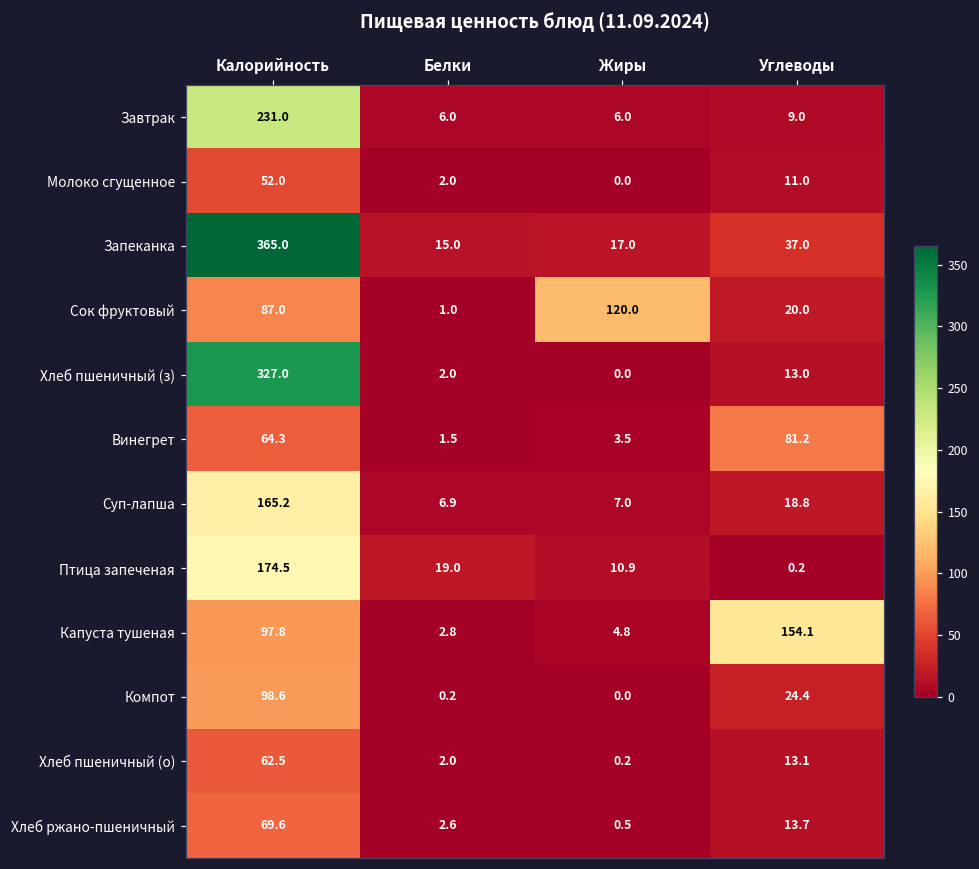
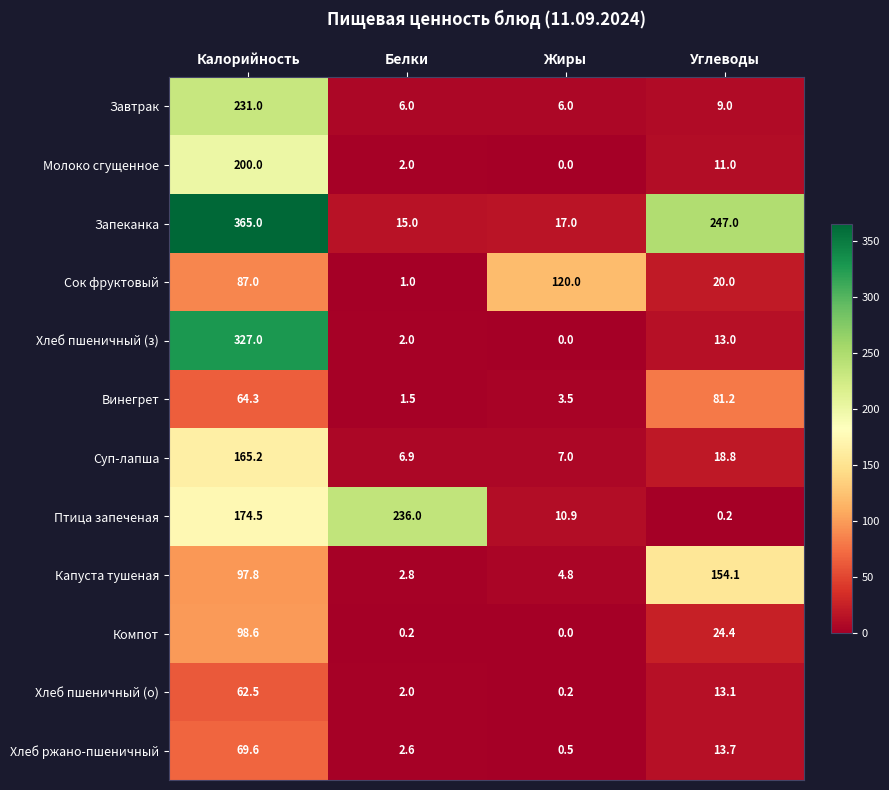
  {
    "Завтрак": {
      "Калорийность": 231.0,
      "Белки": 6.0,
      "Жиры": 6.0,
      "Углеводы": 9.0
    },
    "Молоко сгущенное": {
-     "Калорийность": 52.0,
+     "Калорийность": 200.0,
      "Белки": 2.0,
      "Жиры": 0.0,
      "Углеводы": 11.0
    },
    "Запеканка": {
      "Калорийность": 365.0,
      "Белки": 15.0,
      "Жиры": 17.0,
-     "Углеводы": 37.0
+     "Углеводы": 247.0
    },
    "Сок фруктовый": {
      "Калорийность": 87.0,
      "Белки": 1.0,
      "Жиры": 120.0,
      "Углеводы": 20.0
    },
    "Хлеб пшеничный (з)": {
      "Калорийность": 327.0,
      "Белки": 2.0,
      "Жиры": 0.0,
      "Углеводы": 13.0
    },
    "Винегрет": {
      "Калорийность": 64.3,
      "Белки": 1.5,
      "Жиры": 3.5,
      "Углеводы": 81.2
    },
    "Суп-лапша": {
      "Калорийность": 165.2,
      "Белки": 6.9,
      "Жиры": 7.0,
      "Углеводы": 18.8
    },
    "Птица запеченая": {
      "Калорийность": 174.5,
-     "Белки": 19.0,
+     "Белки": 236.0,
      "Жиры": 10.9,
      "Углеводы": 0.2
    },
    "Капуста тушеная": {
      "Калорийность": 97.8,
      "Белки": 2.8,
      "Жиры": 4.8,
      "Углеводы": 154.1
    },
    "Компот": {
      "Калорийность": 98.6,
      "Белки": 0.2,
      "Жиры": 0.0,
      "Углеводы": 24.4
    },
    "Хлеб пшеничный (о)": {
      "Калорийность": 62.5,
      "Белки": 2.0,
      "Жиры": 0.2,
      "Углеводы": 13.1
    },
    "Хлеб ржано-пшеничный": {
      "Калорийность": 69.6,
      "Белки": 2.6,
      "Жиры": 0.5,
      "Углеводы": 13.7
    }
  }
